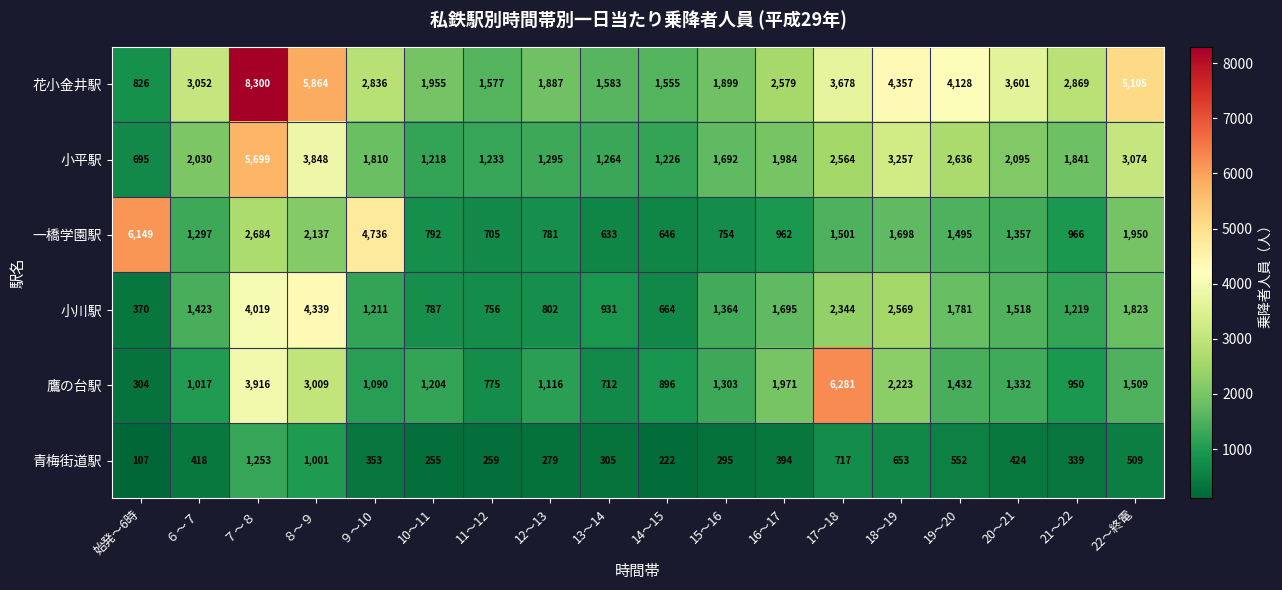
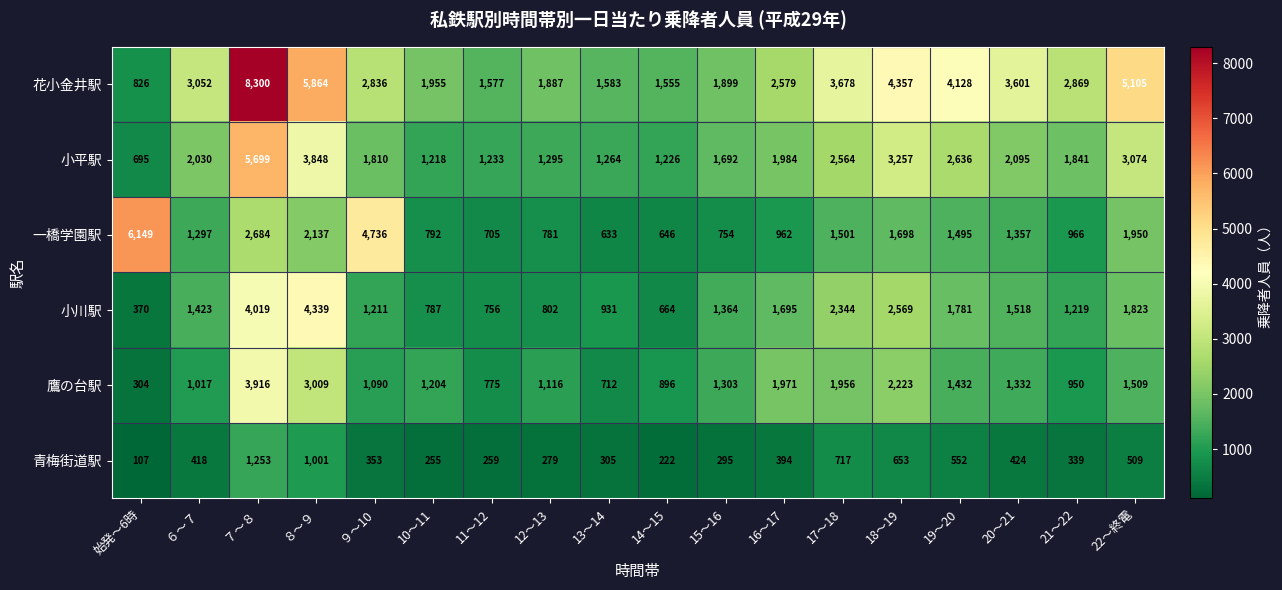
  {
    "花小金井駅": {
      "始発～6時": "826",
      "６～７": "3,052",
      "７～８": "8,300",
      "８～９": "5,864",
      "９～10": "2,836",
      "10～11": "1,955",
      "11～12": "1,577",
      "12～13": "1,887",
      "13～14": "1,583",
      "14～15": "1,555",
      "15～16": "1,899",
      "16～17": "2,579",
      "17～18": "3,678",
      "18～19": "4,357",
      "19～20": "4,128",
      "20～21": "3,601",
      "21～22": "2,869",
      "22～終電": "5,105"
    },
    "小平駅": {
      "始発～6時": "695",
      "６～７": "2,030",
      "７～８": "5,699",
      "８～９": "3,848",
      "９～10": "1,810",
      "10～11": "1,218",
      "11～12": "1,233",
      "12～13": "1,295",
      "13～14": "1,264",
      "14～15": "1,226",
      "15～16": "1,692",
      "16～17": "1,984",
      "17～18": "2,564",
      "18～19": "3,257",
      "19～20": "2,636",
      "20～21": "2,095",
      "21～22": "1,841",
      "22～終電": "3,074"
    },
    "一橋学園駅": {
      "始発～6時": "6,149",
      "６～７": "1,297",
      "７～８": "2,684",
      "８～９": "2,137",
      "９～10": "4,736",
      "10～11": "792",
      "11～12": "705",
      "12～13": "781",
      "13～14": "633",
      "14～15": "646",
      "15～16": "754",
      "16～17": "962",
      "17～18": "1,501",
      "18～19": "1,698",
      "19～20": "1,495",
      "20～21": "1,357",
      "21～22": "966",
      "22～終電": "1,950"
    },
    "小川駅": {
      "始発～6時": "370",
      "６～７": "1,423",
      "７～８": "4,019",
      "８～９": "4,339",
      "９～10": "1,211",
      "10～11": "787",
      "11～12": "756",
      "12～13": "802",
      "13～14": "931",
      "14～15": "664",
      "15～16": "1,364",
      "16～17": "1,695",
      "17～18": "2,344",
      "18～19": "2,569",
      "19～20": "1,781",
      "20～21": "1,518",
      "21～22": "1,219",
      "22～終電": "1,823"
    },
    "鷹の台駅": {
      "始発～6時": "304",
      "６～７": "1,017",
      "７～８": "3,916",
      "８～９": "3,009",
      "９～10": "1,090",
      "10～11": "1,204",
      "11～12": "775",
      "12～13": "1,116",
      "13～14": "712",
      "14～15": "896",
      "15～16": "1,303",
      "16～17": "1,971",
-     "17～18": "6,281",
+     "17～18": "1,956",
      "18～19": "2,223",
      "19～20": "1,432",
      "20～21": "1,332",
      "21～22": "950",
      "22～終電": "1,509"
    },
    "青梅街道駅": {
      "始発～6時": "107",
      "６～７": "418",
      "７～８": "1,253",
      "８～９": "1,001",
      "９～10": "353",
      "10～11": "255",
      "11～12": "259",
      "12～13": "279",
      "13～14": "305",
      "14～15": "222",
      "15～16": "295",
      "16～17": "394",
      "17～18": "717",
      "18～19": "653",
      "19～20": "552",
      "20～21": "424",
      "21～22": "339",
      "22～終電": "509"
    }
  }
